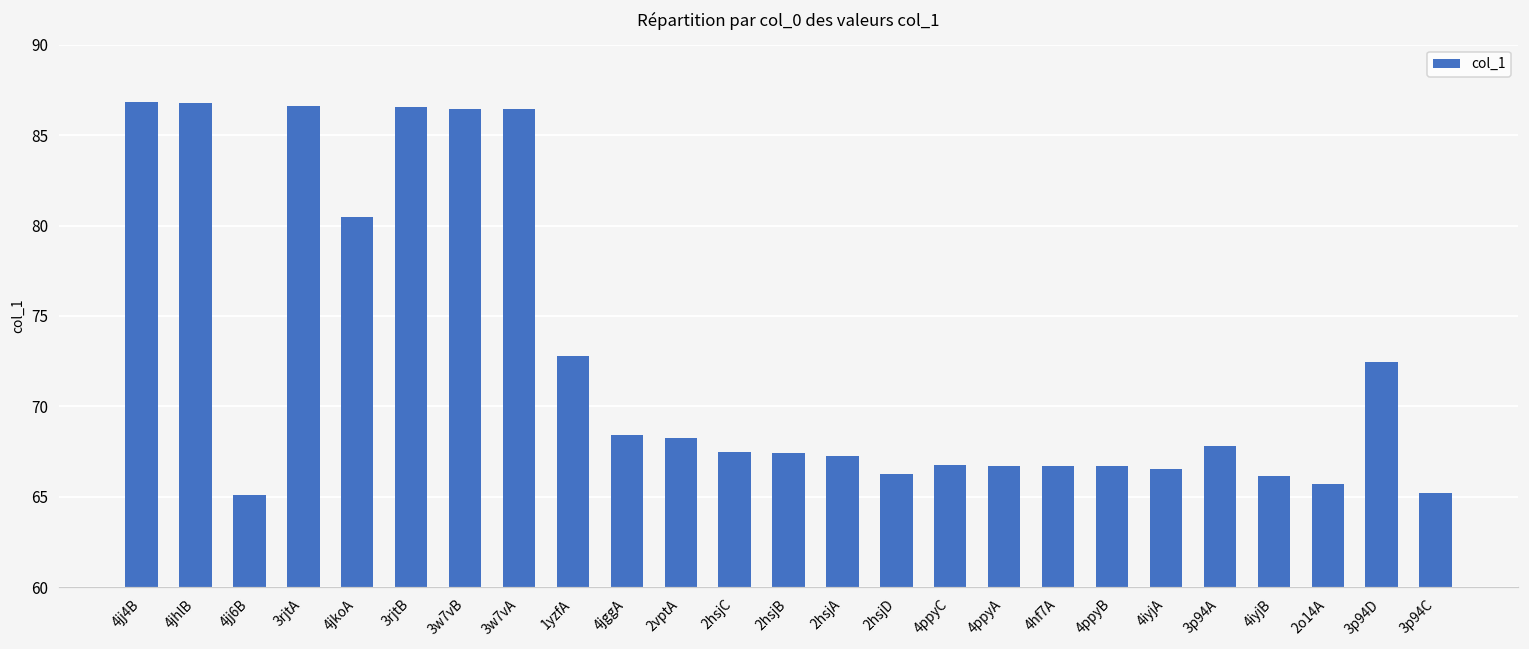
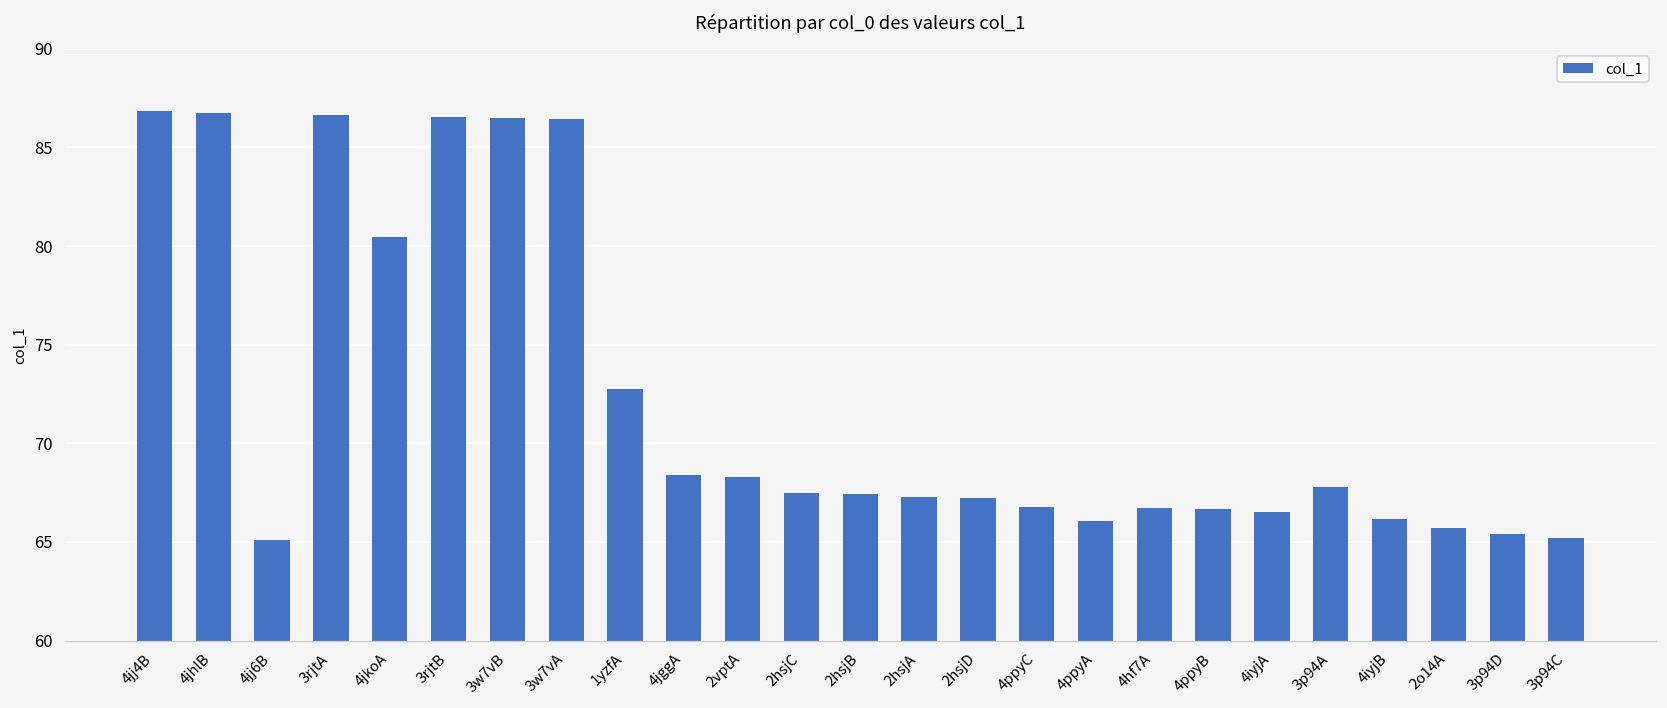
  {
    "4jj4B": 86.9,
    "4jhlB": 86.8,
    "4jj6B": 65.1,
    "3rjtA": 86.6,
    "4jkoA": 80.5,
    "3rjtB": 86.6,
    "3w7vB": 86.5,
    "3w7vA": 86.5,
    "1yzfA": 72.8,
    "4jggA": 68.4,
    "2vptA": 68.3,
    "2hsjC": 67.5,
    "2hsjB": 67.4,
    "2hsjA": 67.3,
-   "2hsjD": 66.2,
+   "2hsjD": 67.2,
    "4ppyC": 66.8,
-   "4ppyA": 66.7,
+   "4ppyA": 66.1,
    "4hf7A": 66.7,
    "4ppyB": 66.7,
    "4iyjA": 66.5,
    "3p94A": 67.8,
    "4iyjB": 66.2,
    "2o14A": 65.7,
-   "3p94D": 72.4,
+   "3p94D": 65.4,
    "3p94C": 65.2
  }
